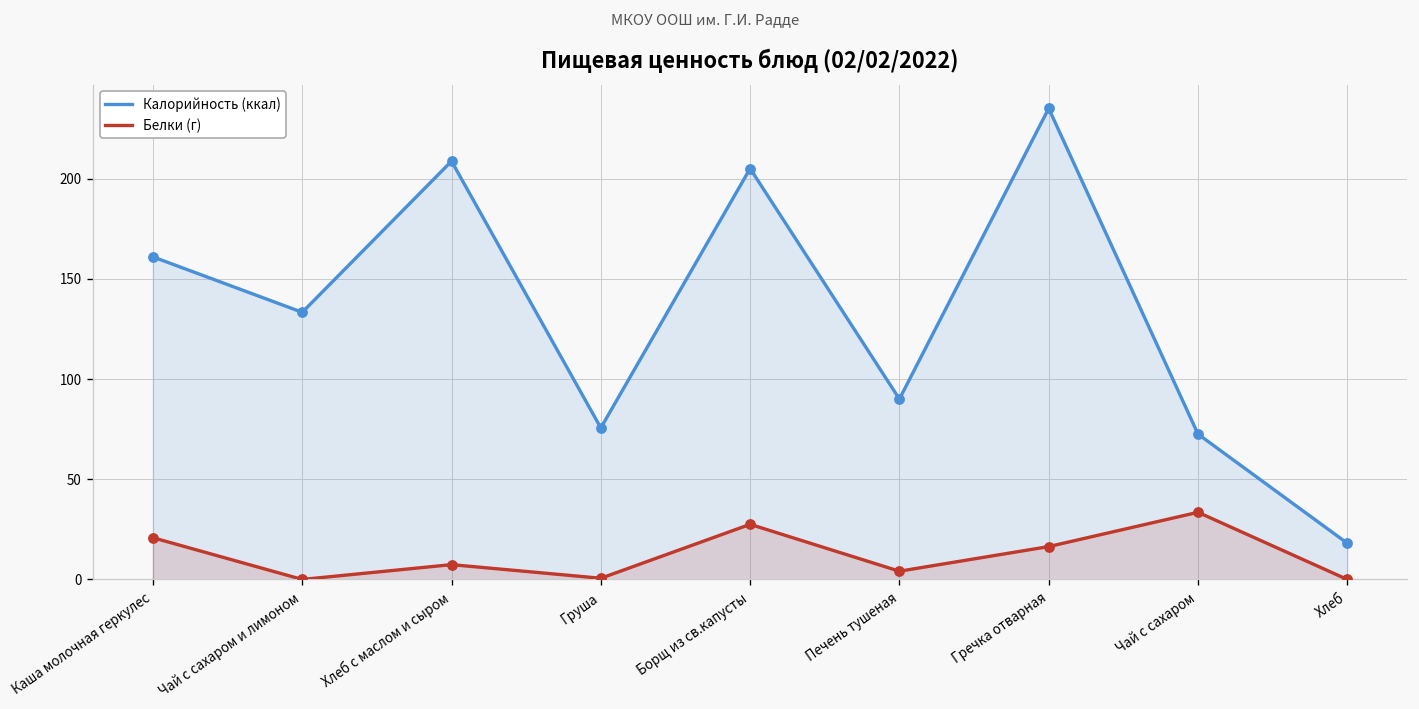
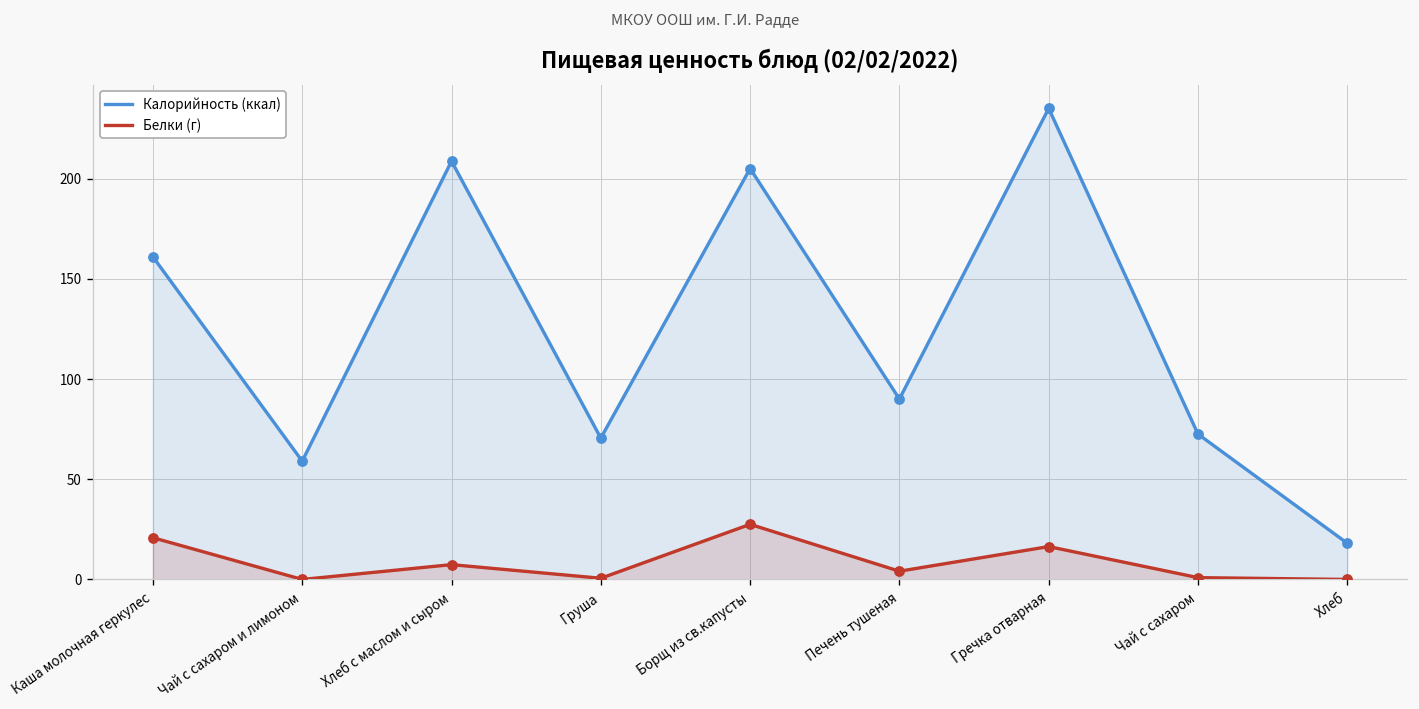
  {
    "Калорийность (ккал)": {
      "Каша молочная геркулес": 161,
-     "Чай с сахаром и лимоном": 133,
+     "Чай с сахаром и лимоном": 59,
      "Хлеб с маслом и сыром": 209,
-     "Груша": 76,
+     "Груша": 71,
      "Борщ из св.капусты": 205,
      "Печень тушеная": 90,
      "Гречка отварная": 235,
      "Чай с сахаром": 73,
      "Хлеб": 18
    },
    "Белки (г)": {
      "Каша молочная геркулес": 21,
      "Чай с сахаром и лимоном": 0,
      "Хлеб с маслом и сыром": 7,
      "Груша": 1,
      "Борщ из св.капусты": 28,
      "Печень тушеная": 4,
      "Гречка отварная": 16,
-     "Чай с сахаром": 34,
+     "Чай с сахаром": 1,
      "Хлеб": 0
    }
  }
